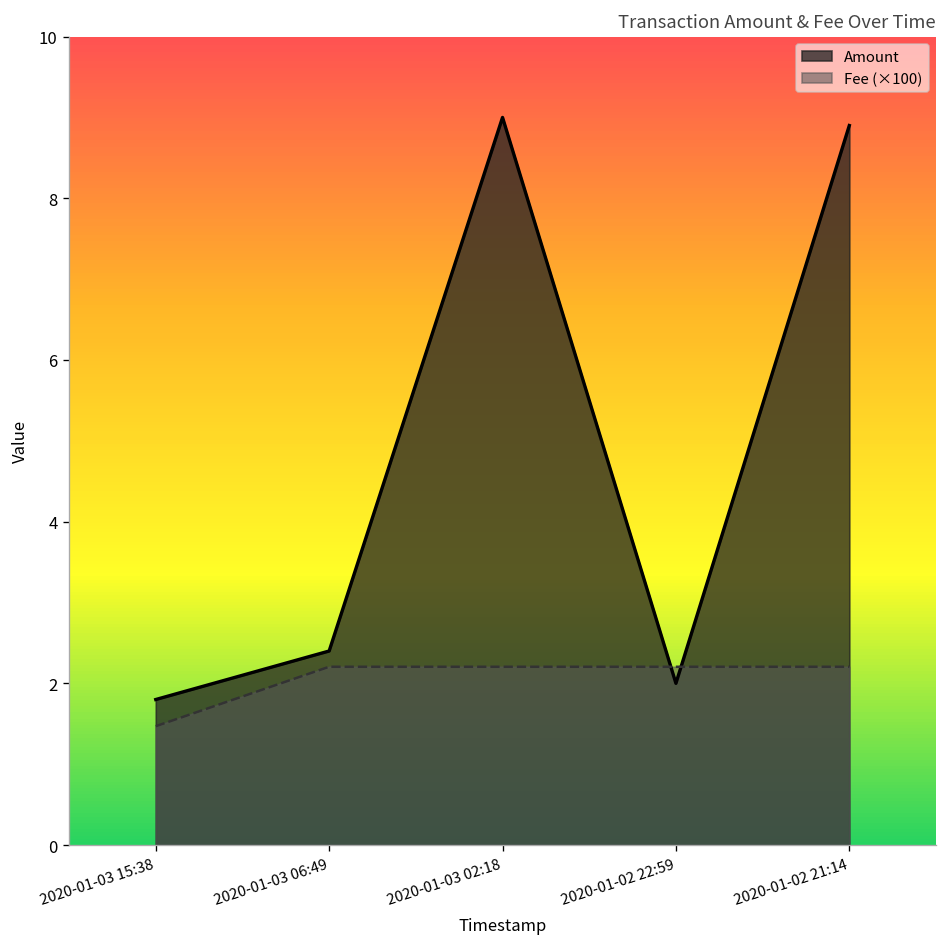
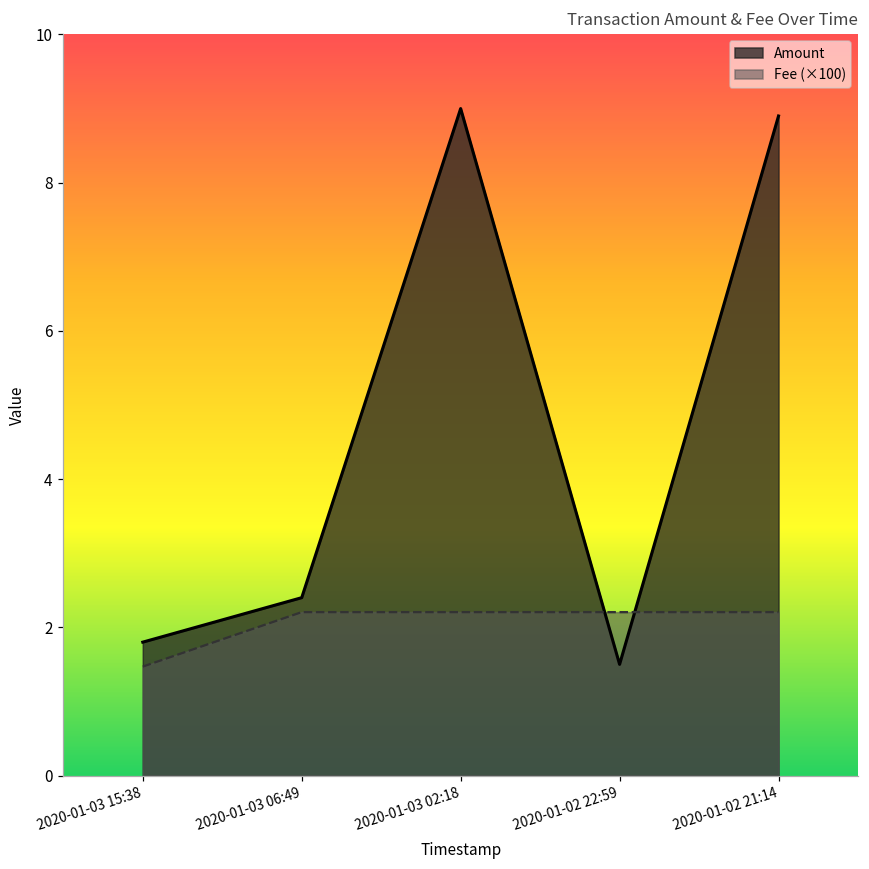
  {
    "Amount": {
      "2020-01-03 15:38": 1.8,
      "2020-01-03 06:49": 2.4,
      "2020-01-03 02:18": 9.0,
-     "2020-01-02 22:59": 2.0,
+     "2020-01-02 22:59": 1.5,
      "2020-01-02 21:14": 8.9
    },
    "Fee (×100)": {
      "2020-01-03 15:38": 1.5,
      "2020-01-03 06:49": 2.2,
      "2020-01-03 02:18": 2.2,
      "2020-01-02 22:59": 2.2,
      "2020-01-02 21:14": 2.2
    }
  }
